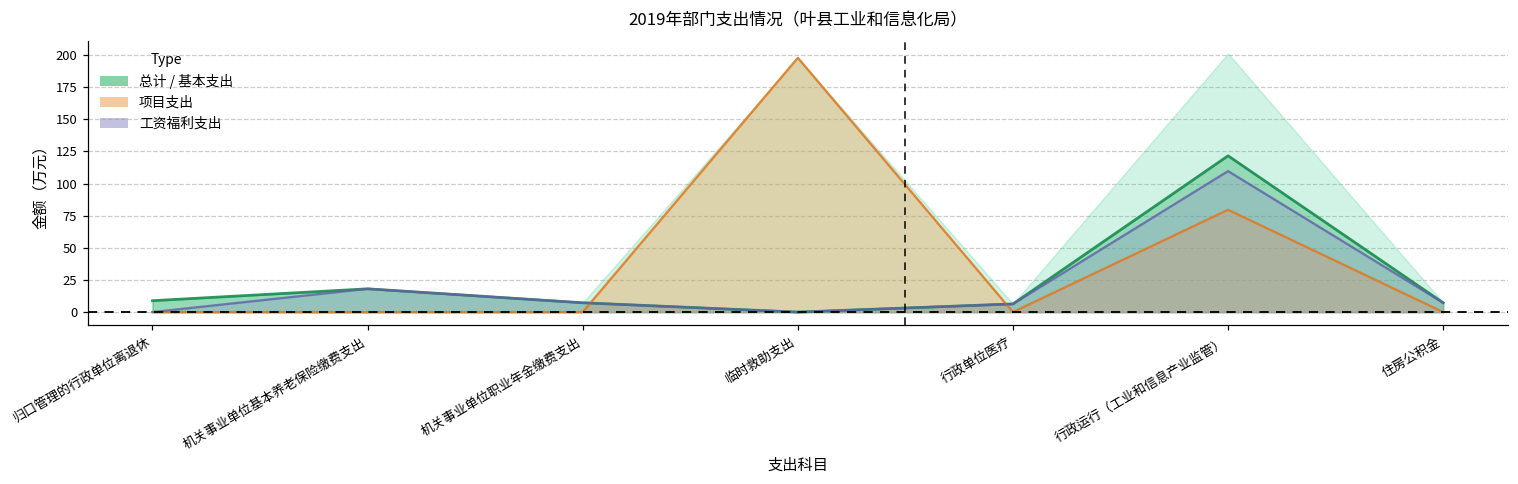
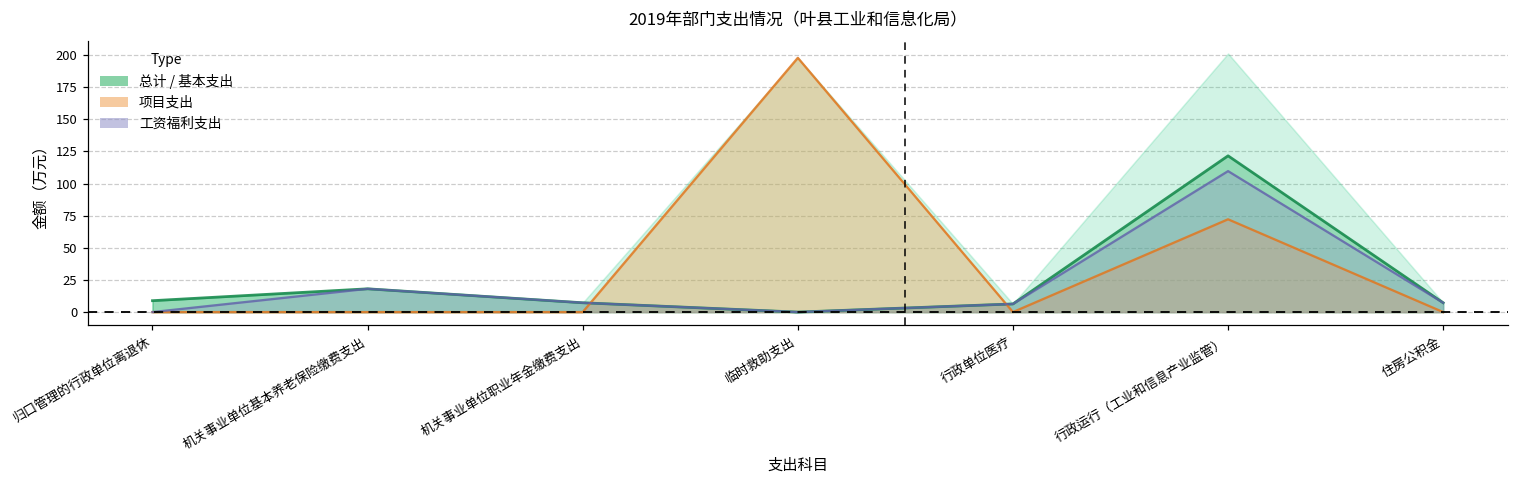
  {
    "项目支出": {
      "机关事业单位基本养老保险缴费支出": 0,
      "机关事业单位职业年金缴费支出": 0,
      "行政单位医疗": 0,
-     "行政运行（工业和信息产业监管）": 80,
+     "行政运行（工业和信息产业监管）": 72,
      "住房公积金": 0
    }
  }
